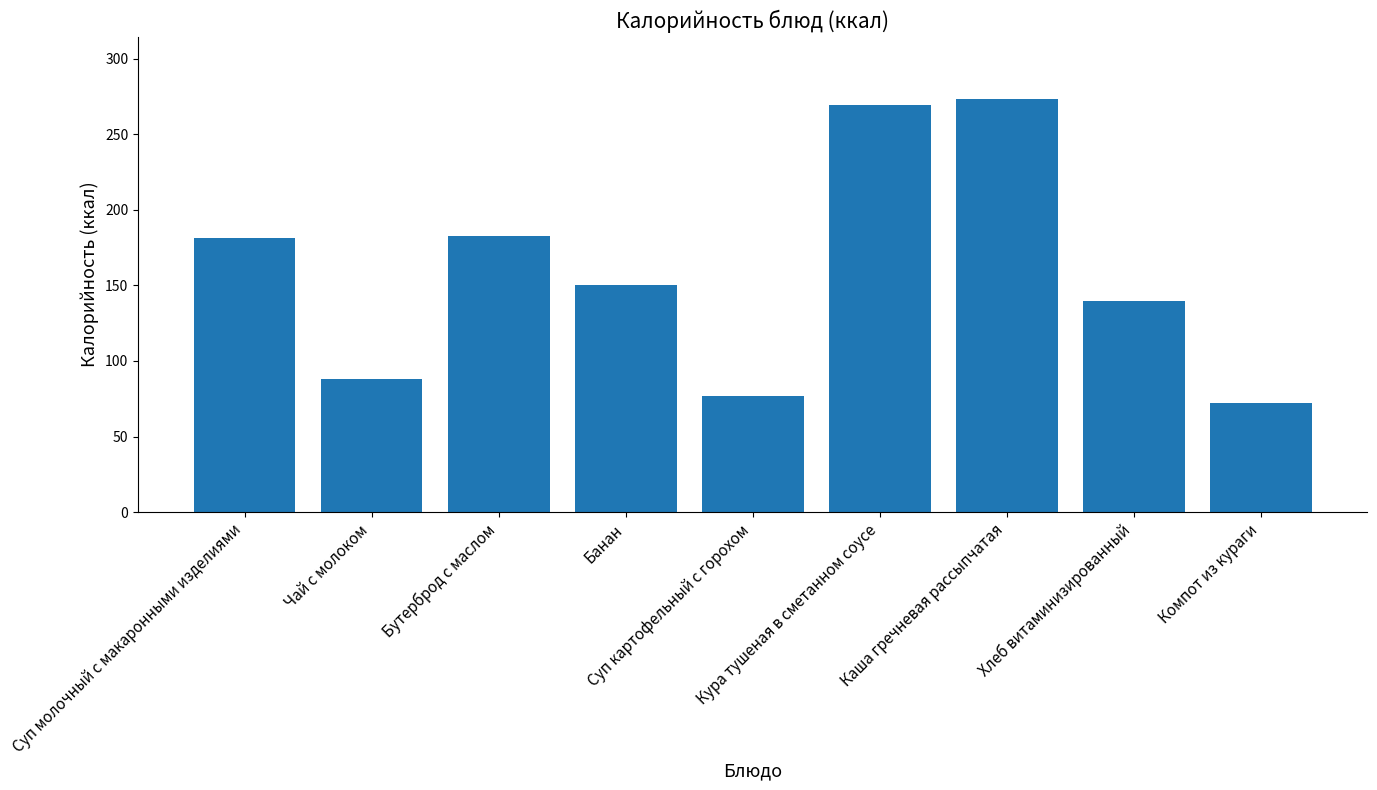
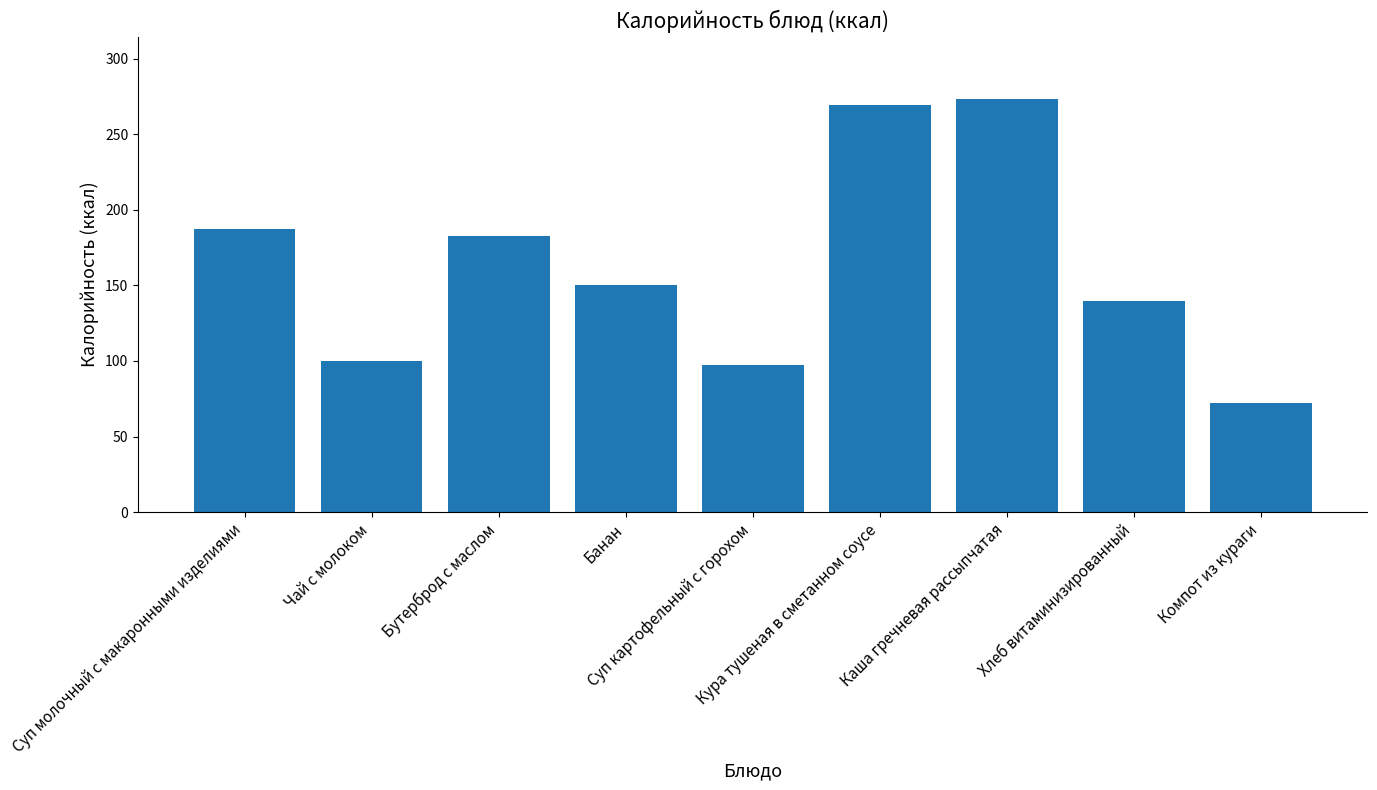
  {
-   "Суп молочный с макаронными изделиями": 182,
-   "Чай с молоком": 88,
+   "Суп молочный с макаронными изделиями": 187,
+   "Чай с молоком": 100,
    "Бутерброд с маслом": 183,
    "Банан": 150,
-   "Суп картофельный с горохом": 77,
+   "Суп картофельный с горохом": 97,
    "Кура тушеная в сметанном соусе": 269,
    "Каша гречневая рассыпчатая": 274,
    "Хлеб витаминизированный": 140,
    "Компот из кураги": 72
  }
